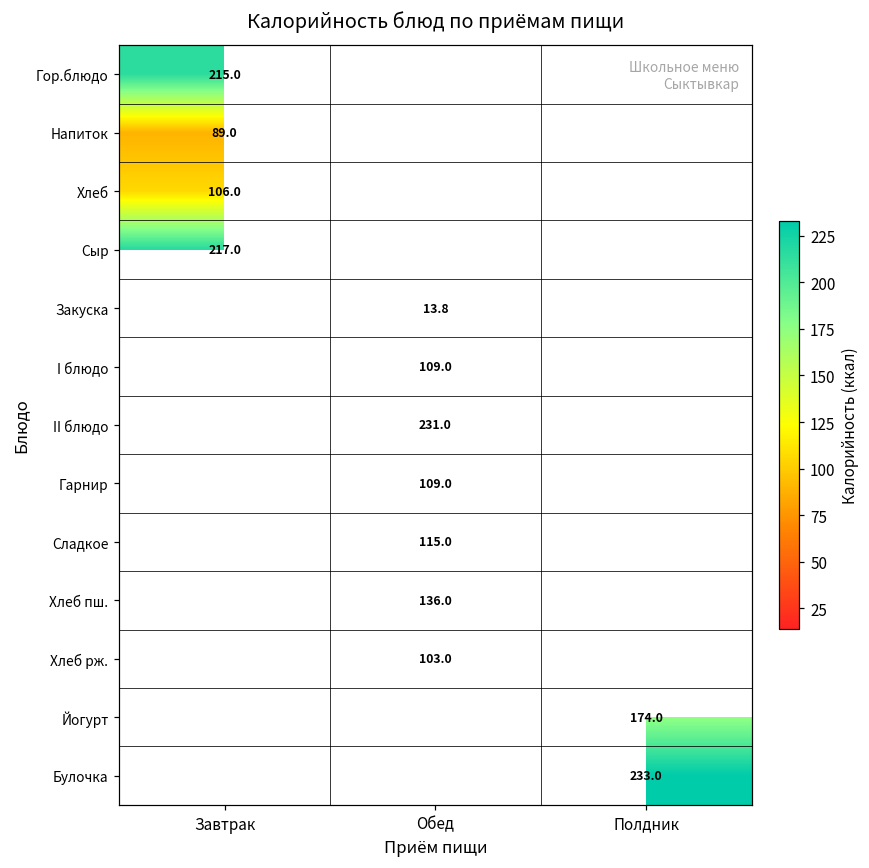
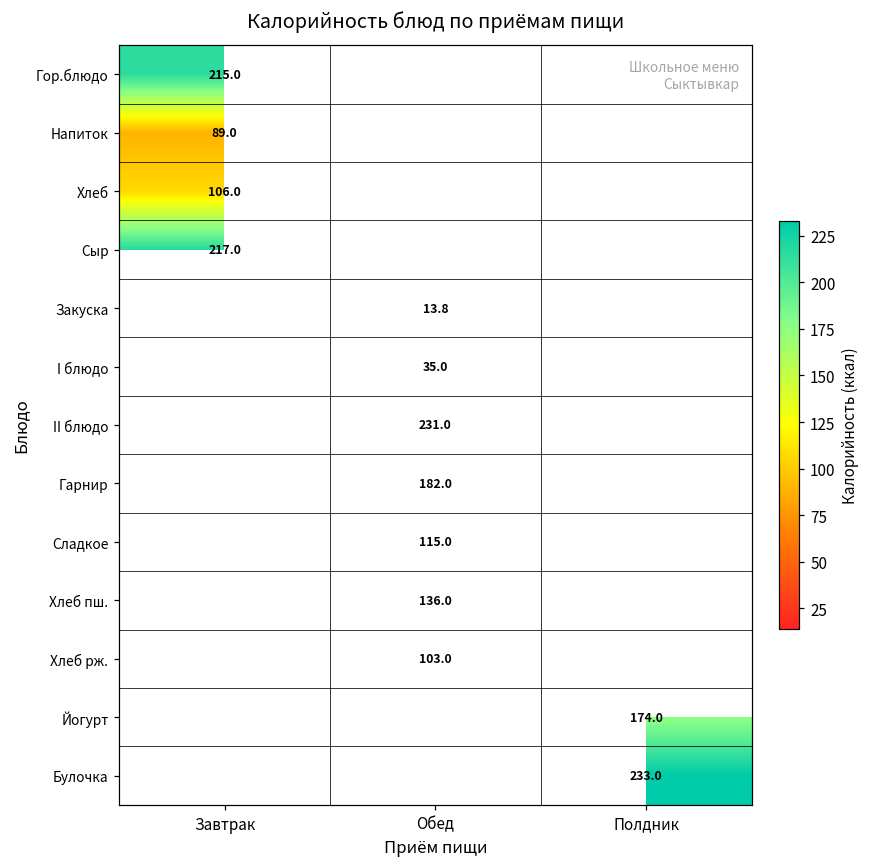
  {
    "Гор.блюдо": {
      "Завтрак": 215.0
    },
    "Напиток": {
      "Завтрак": 89.0
    },
    "Хлеб": {
      "Завтрак": 106.0
    },
    "Сыр": {
      "Завтрак": 217.0
    },
    "Закуска": {
      "Обед": 13.8
    },
    "I блюдо": {
-     "Обед": 109.0
+     "Обед": 35.0
    },
    "II блюдо": {
      "Обед": 231.0
    },
    "Гарнир": {
-     "Обед": 109.0
+     "Обед": 182.0
    },
    "Сладкое": {
      "Обед": 115.0
    },
    "Хлеб пш.": {
      "Обед": 136.0
    },
    "Хлеб рж.": {
      "Обед": 103.0
    },
    "Йогурт": {
      "Полдник": 174.0
    },
    "Булочка": {
      "Полдник": 233.0
    }
  }
